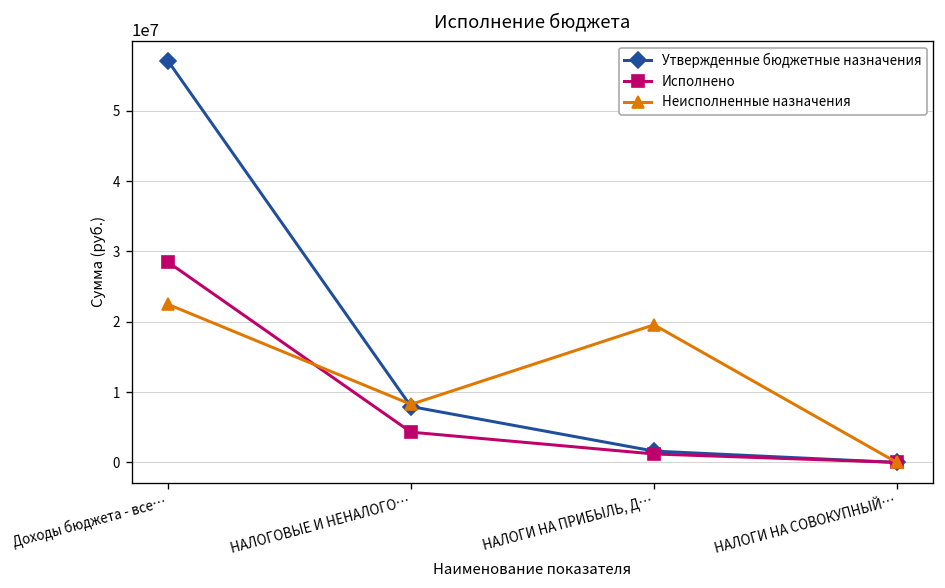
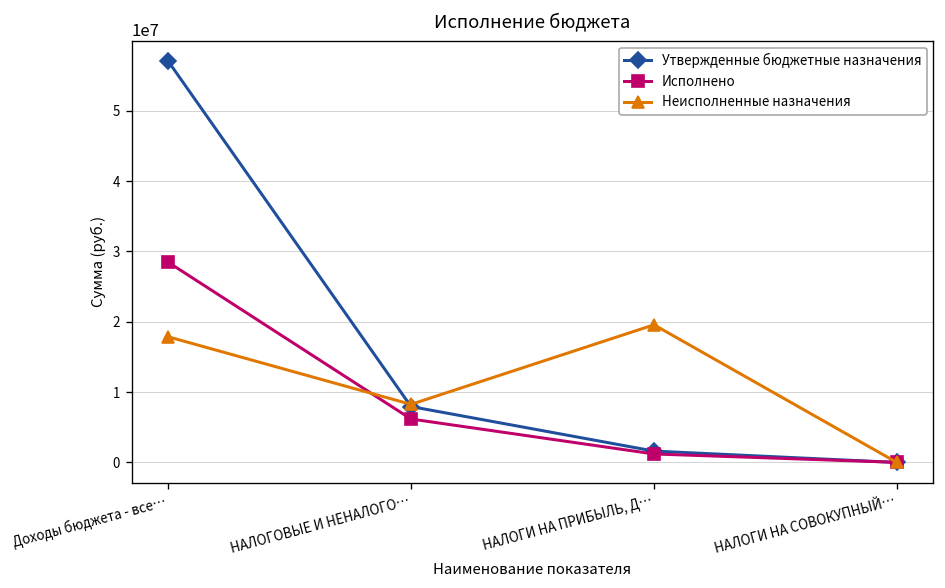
  {
    "Утвержденные бюджетные назначения": {
      "Доходы бюджета - все…": 57000000
    },
    "Исполнено": {
      "Доходы бюджета - все…": 28000000,
-     "НАЛОГОВЫЕ И НЕНАЛОГО…": 4000000
+     "НАЛОГОВЫЕ И НЕНАЛОГО…": 6000000
    },
    "Неисполненные назначения": {
-     "Доходы бюджета - все…": 22000000,
+     "Доходы бюджета - все…": 18000000,
      "НАЛОГИ НА ПРИБЫЛЬ, Д…": 20000000
    }
  }
